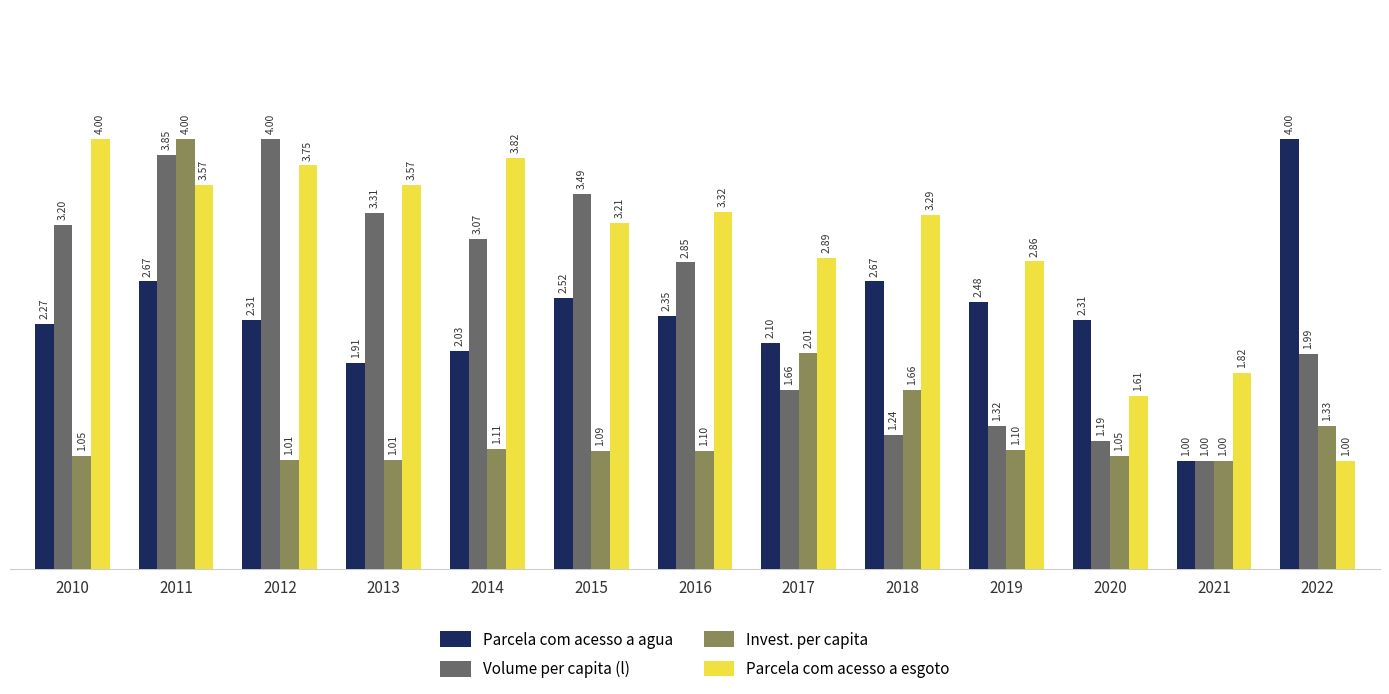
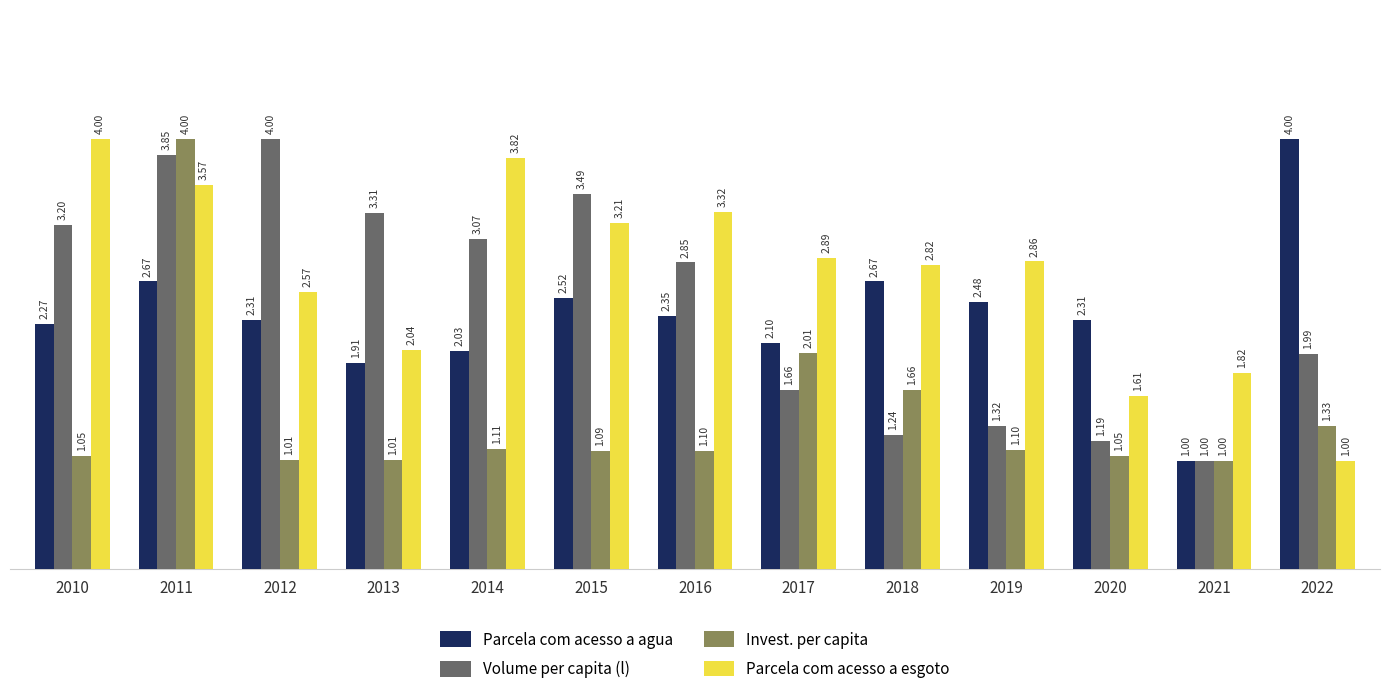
  {
    "Parcela com acesso a agua": {
      "2010": 2.27,
      "2011": 2.67,
      "2012": 2.31,
      "2013": 1.91,
      "2014": 2.03,
      "2015": 2.52,
      "2016": 2.35,
      "2017": 2.10,
      "2018": 2.67,
      "2019": 2.48,
      "2020": 2.31,
      "2021": 1.00,
      "2022": 4.00
    },
    "Parcela com acesso a esgoto": {
      "2010": 4.00,
      "2011": 3.57,
-     "2012": 3.75,
-     "2013": 3.57,
+     "2012": 2.57,
+     "2013": 2.04,
      "2014": 3.82,
      "2015": 3.21,
      "2016": 3.32,
      "2017": 2.89,
-     "2018": 3.29,
+     "2018": 2.82,
      "2019": 2.86,
      "2020": 1.61,
      "2021": 1.82,
      "2022": 1.00
    }
  }
